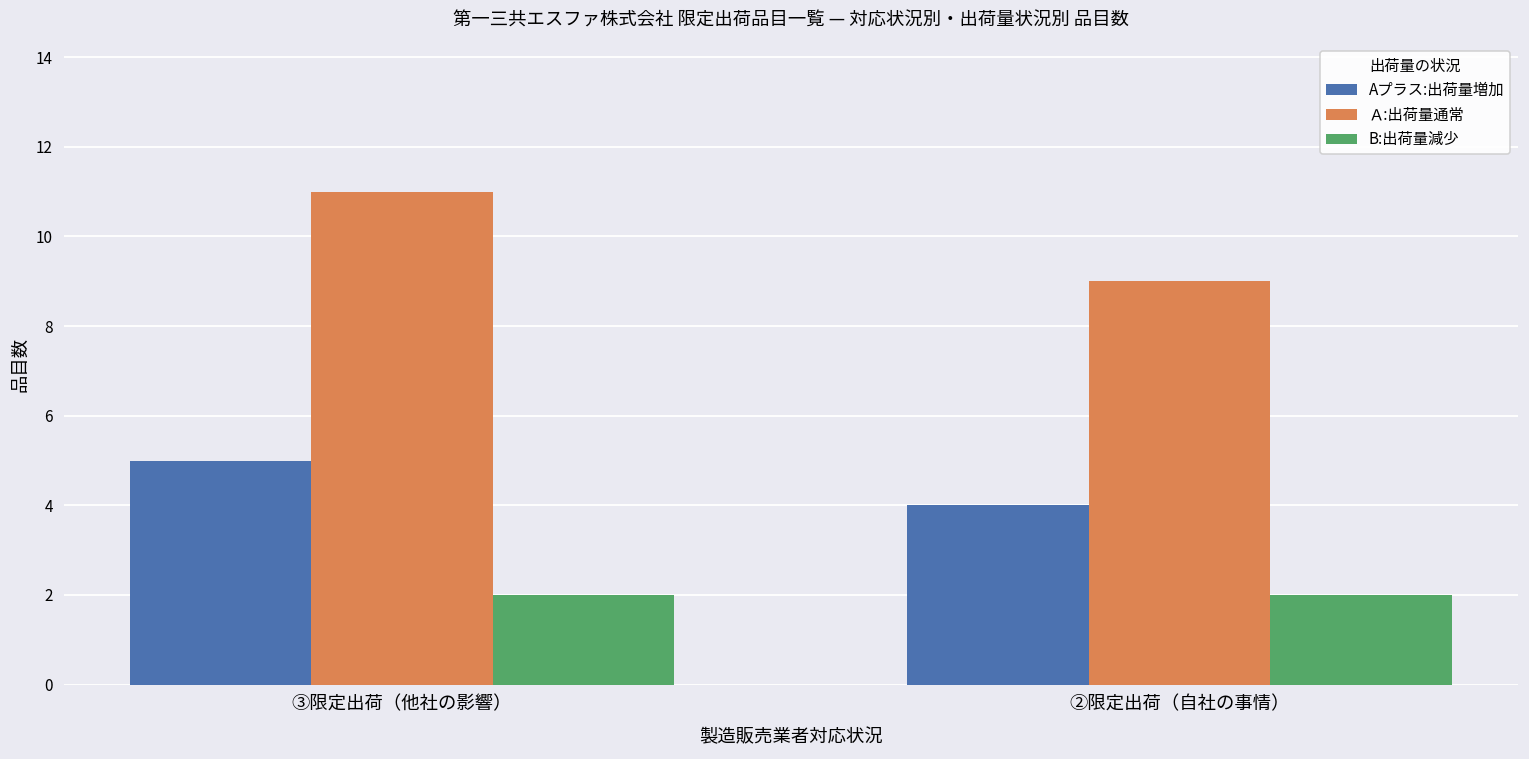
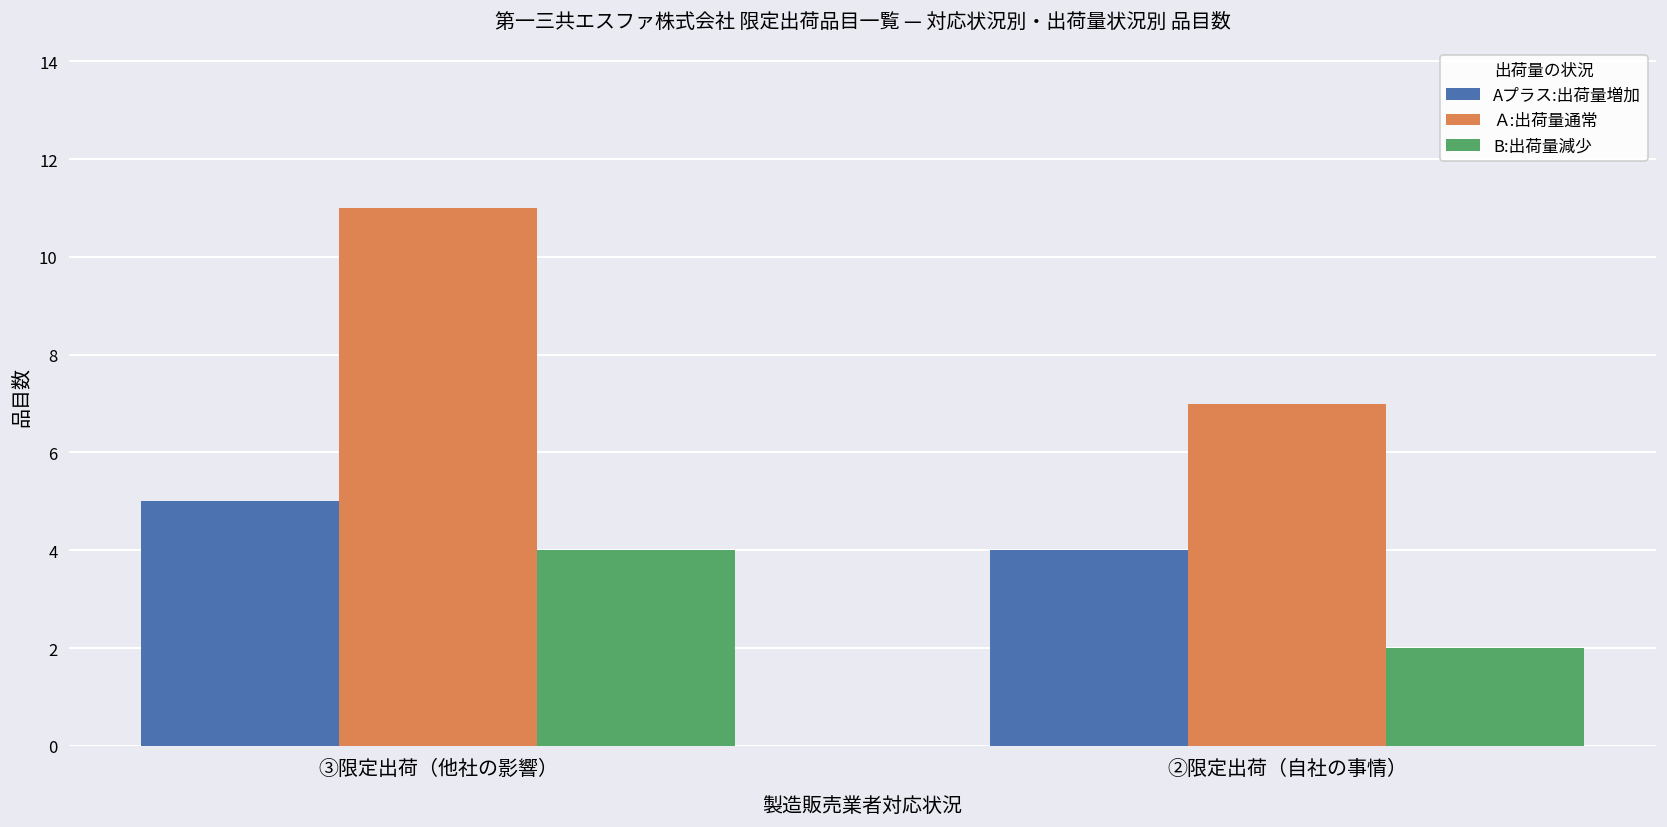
  {
    "Aプラス:出荷量増加": {
      "③限定出荷（他社の影響）": 5,
      "②限定出荷（自社の事情）": 4
    },
    "Ａ:出荷量通常": {
      "③限定出荷（他社の影響）": 11,
-     "②限定出荷（自社の事情）": 9
+     "②限定出荷（自社の事情）": 7
    },
    "B:出荷量減少": {
-     "③限定出荷（他社の影響）": 2,
+     "③限定出荷（他社の影響）": 4,
      "②限定出荷（自社の事情）": 2
    }
  }
